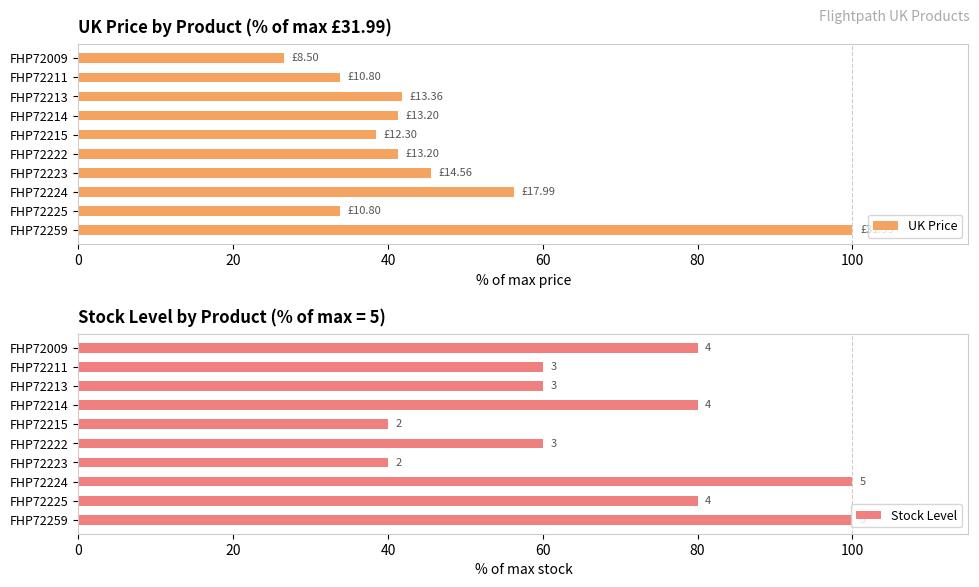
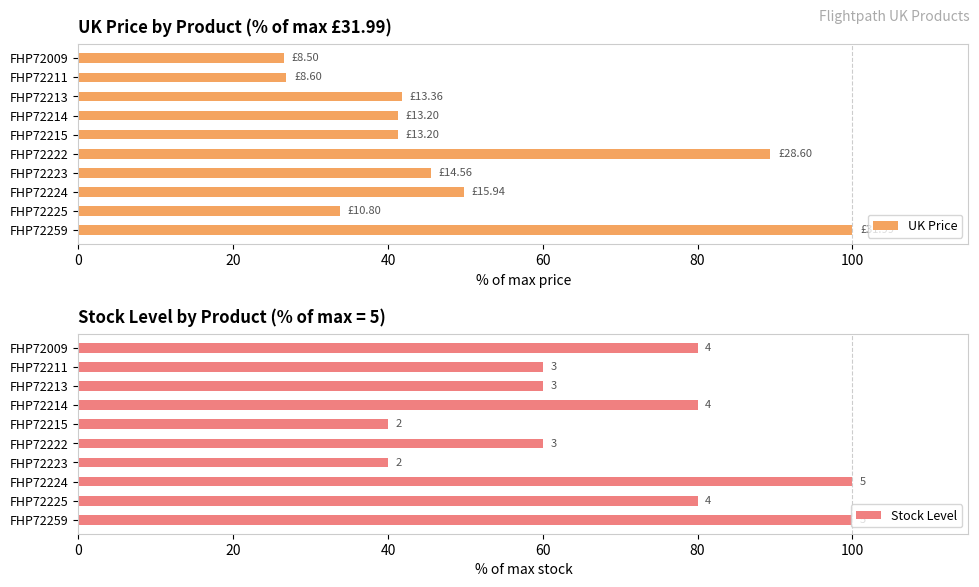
  {
    "UK Price by Product (% of max £31.99)": {
-     "FHP72211": "£10.80",
-     "FHP72215": "£12.30",
-     "FHP72222": "£13.20",
-     "FHP72224": "£17.99"
+     "FHP72211": "£8.60",
+     "FHP72215": "£13.20",
+     "FHP72222": "£28.60",
+     "FHP72224": "£15.94"
    }
  }
